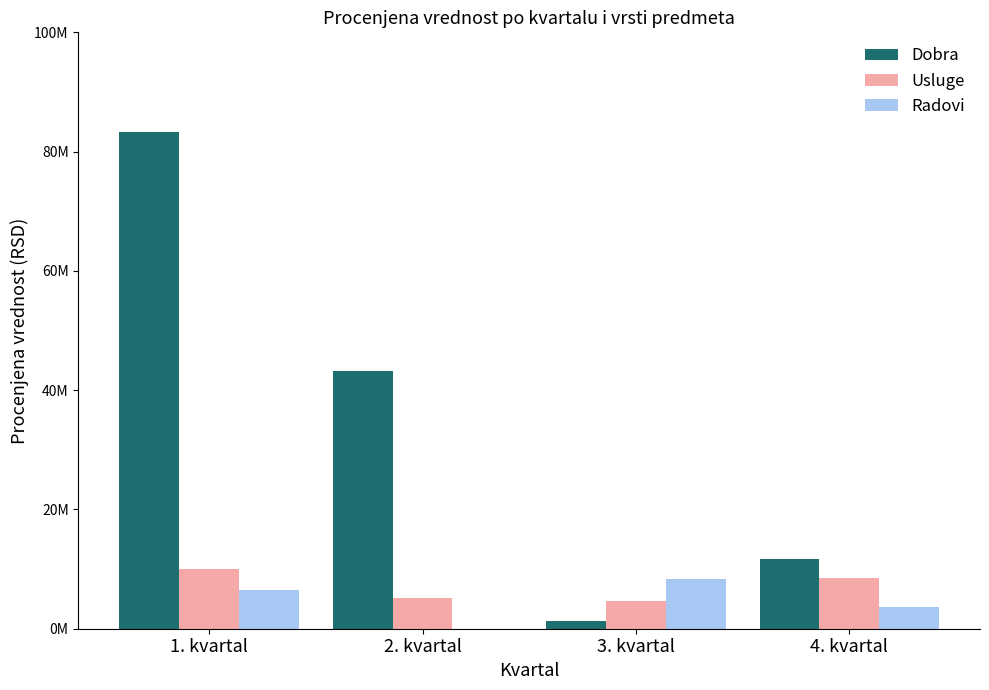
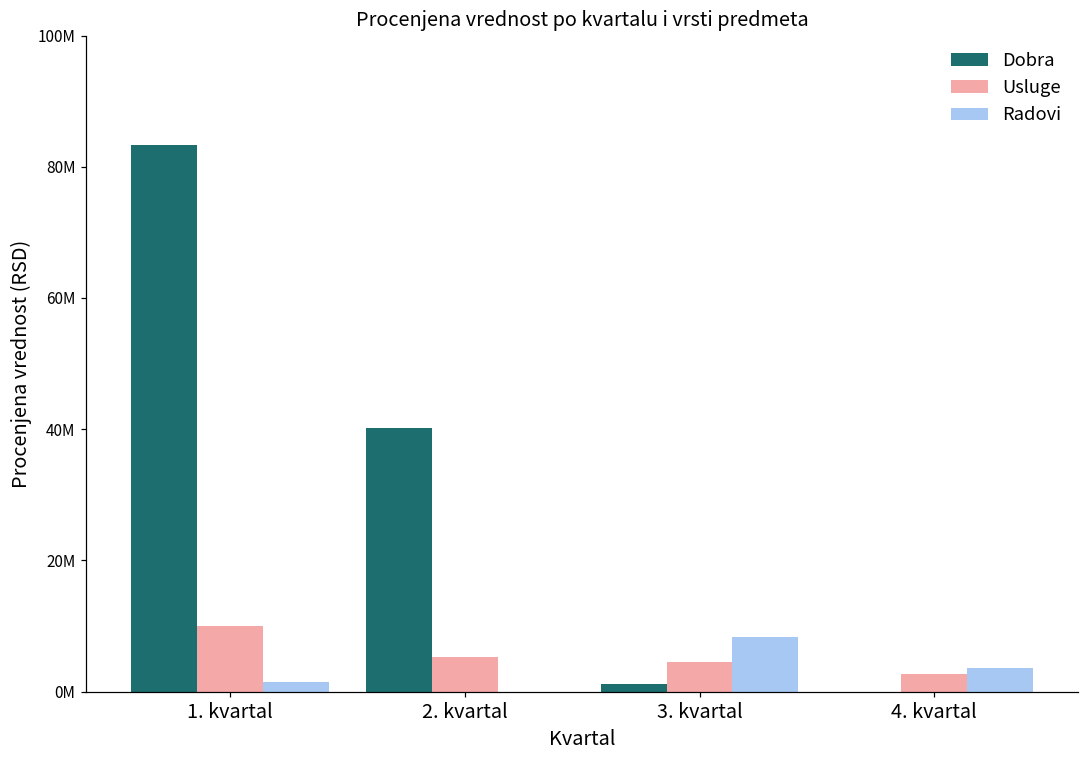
  {
    "Dobra": {
      "1. kvartal": 83000000,
-     "2. kvartal": 43000000,
+     "2. kvartal": 40000000,
      "3. kvartal": 1000000,
-     "4. kvartal": 12000000
+     "4. kvartal": 0
    },
    "Usluge": {
      "1. kvartal": 10000000,
      "2. kvartal": 5000000,
      "3. kvartal": 5000000,
-     "4. kvartal": 9000000
+     "4. kvartal": 3000000
    },
    "Radovi": {
-     "1. kvartal": 7000000,
+     "1. kvartal": 1000000,
      "2. kvartal": 0,
      "3. kvartal": 8000000,
      "4. kvartal": 4000000
    }
  }
